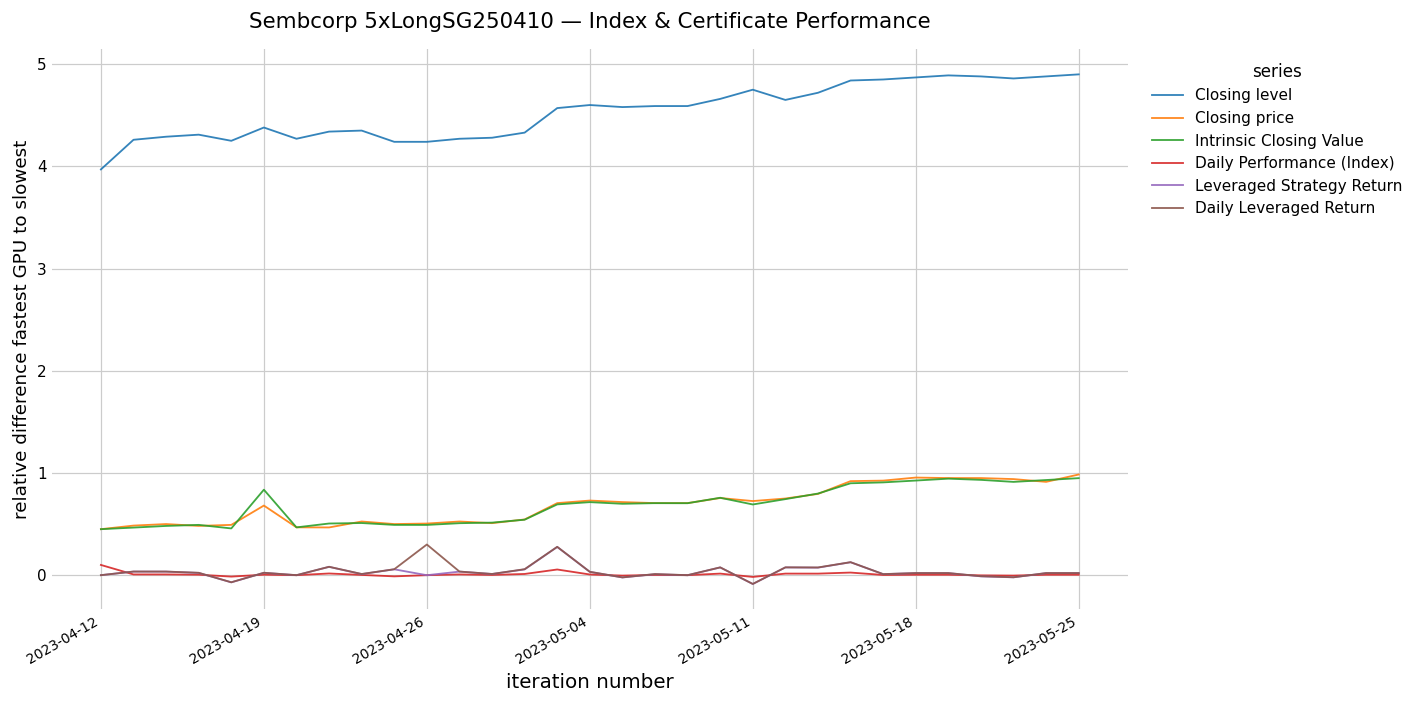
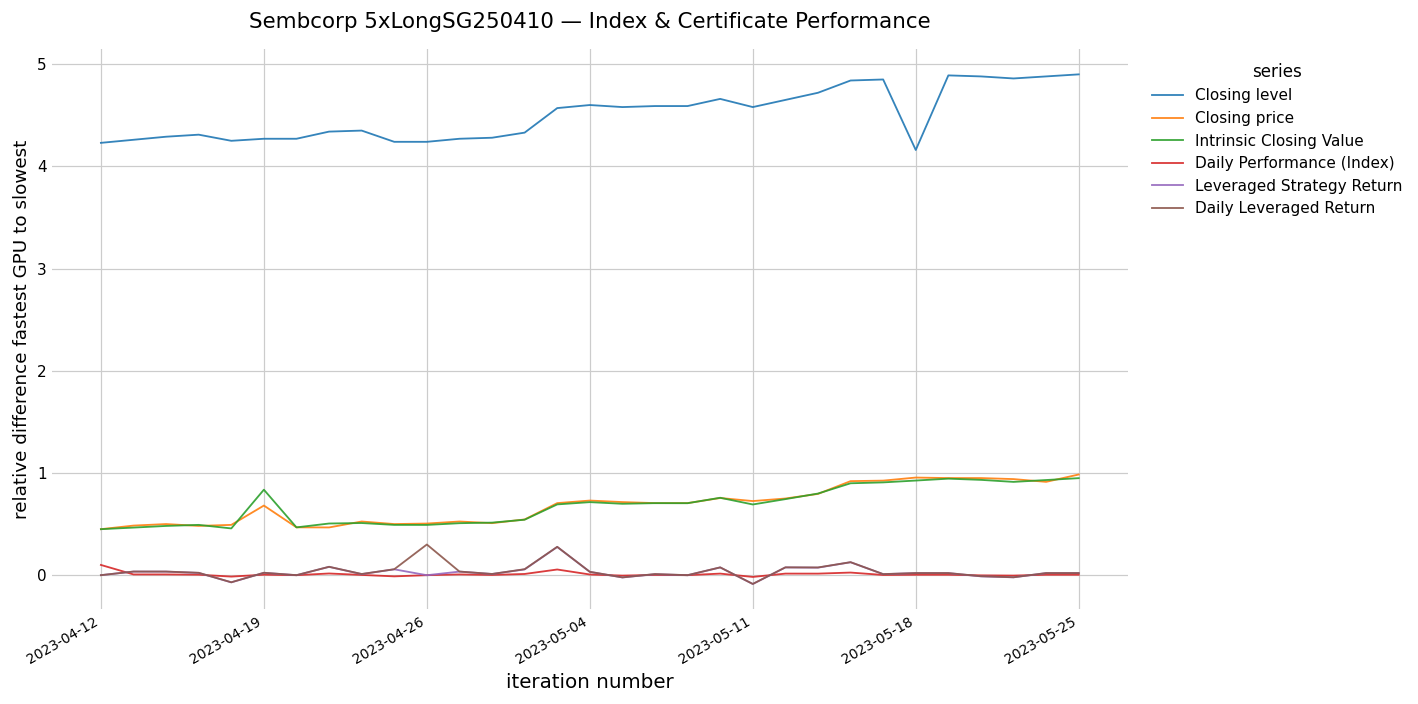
  {
    "Closing level": {
-     "2023-04-12": 4.0,
-     "2023-04-19": 4.4,
+     "2023-04-12": 4.2,
+     "2023-04-19": 4.3,
      "2023-04-26": 4.2,
      "2023-05-04": 4.6,
-     "2023-05-11": 4.8,
-     "2023-05-18": 4.9,
+     "2023-05-11": 4.6,
+     "2023-05-18": 4.2,
      "2023-05-25": 4.9
    },
    "Closing price": {
      "2023-04-19": 0.7,
      "2023-05-11": 0.7,
      "2023-05-18": 1.0,
      "2023-05-25": 1.0
    },
    "Intrinsic Closing Value": {
      "2023-04-19": 0.8,
      "2023-05-11": 0.7,
      "2023-05-18": 0.9,
      "2023-05-25": 0.9
    },
    "Daily Performance (Index)": {
      "2023-04-12": 0.1,
      "2023-05-11": 0.0
    },
    "Daily Leveraged Return": {
      "2023-04-26": 0.3
    }
  }
